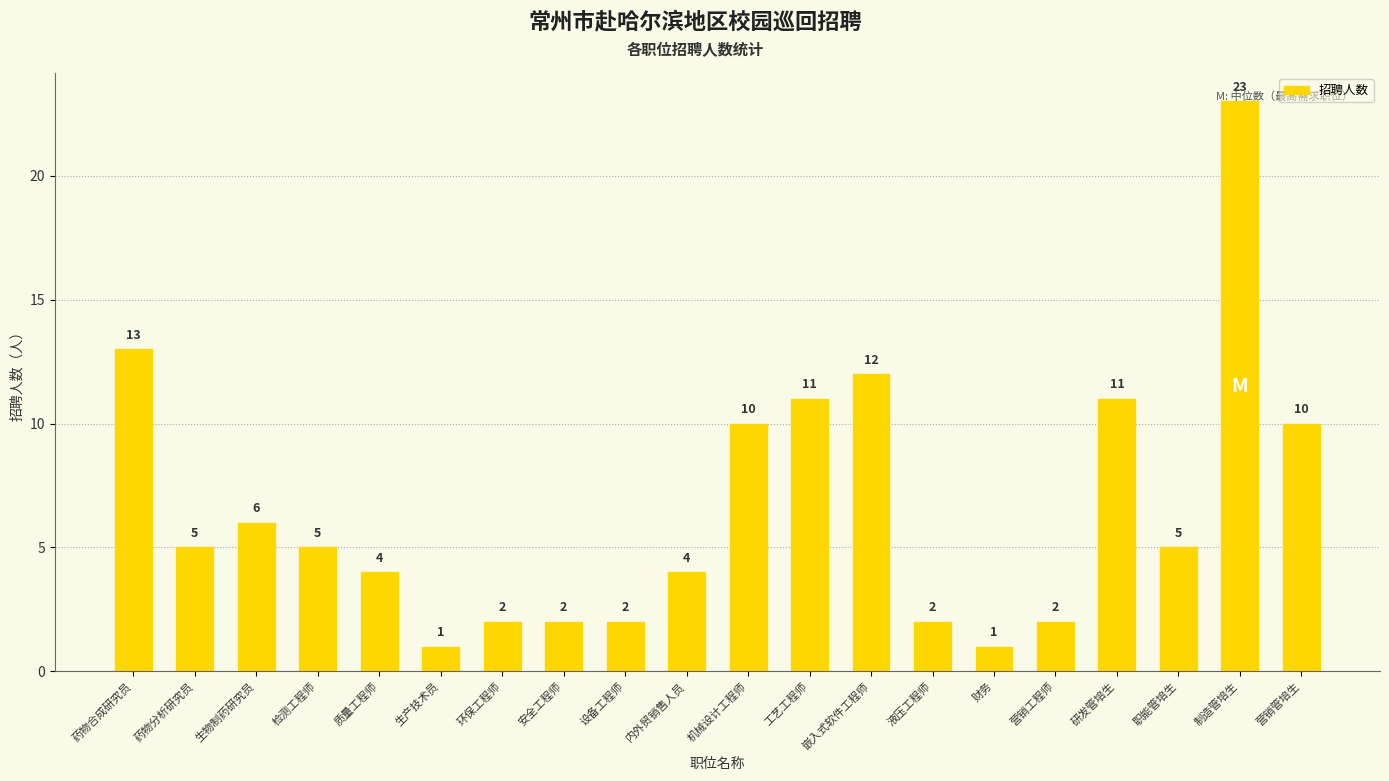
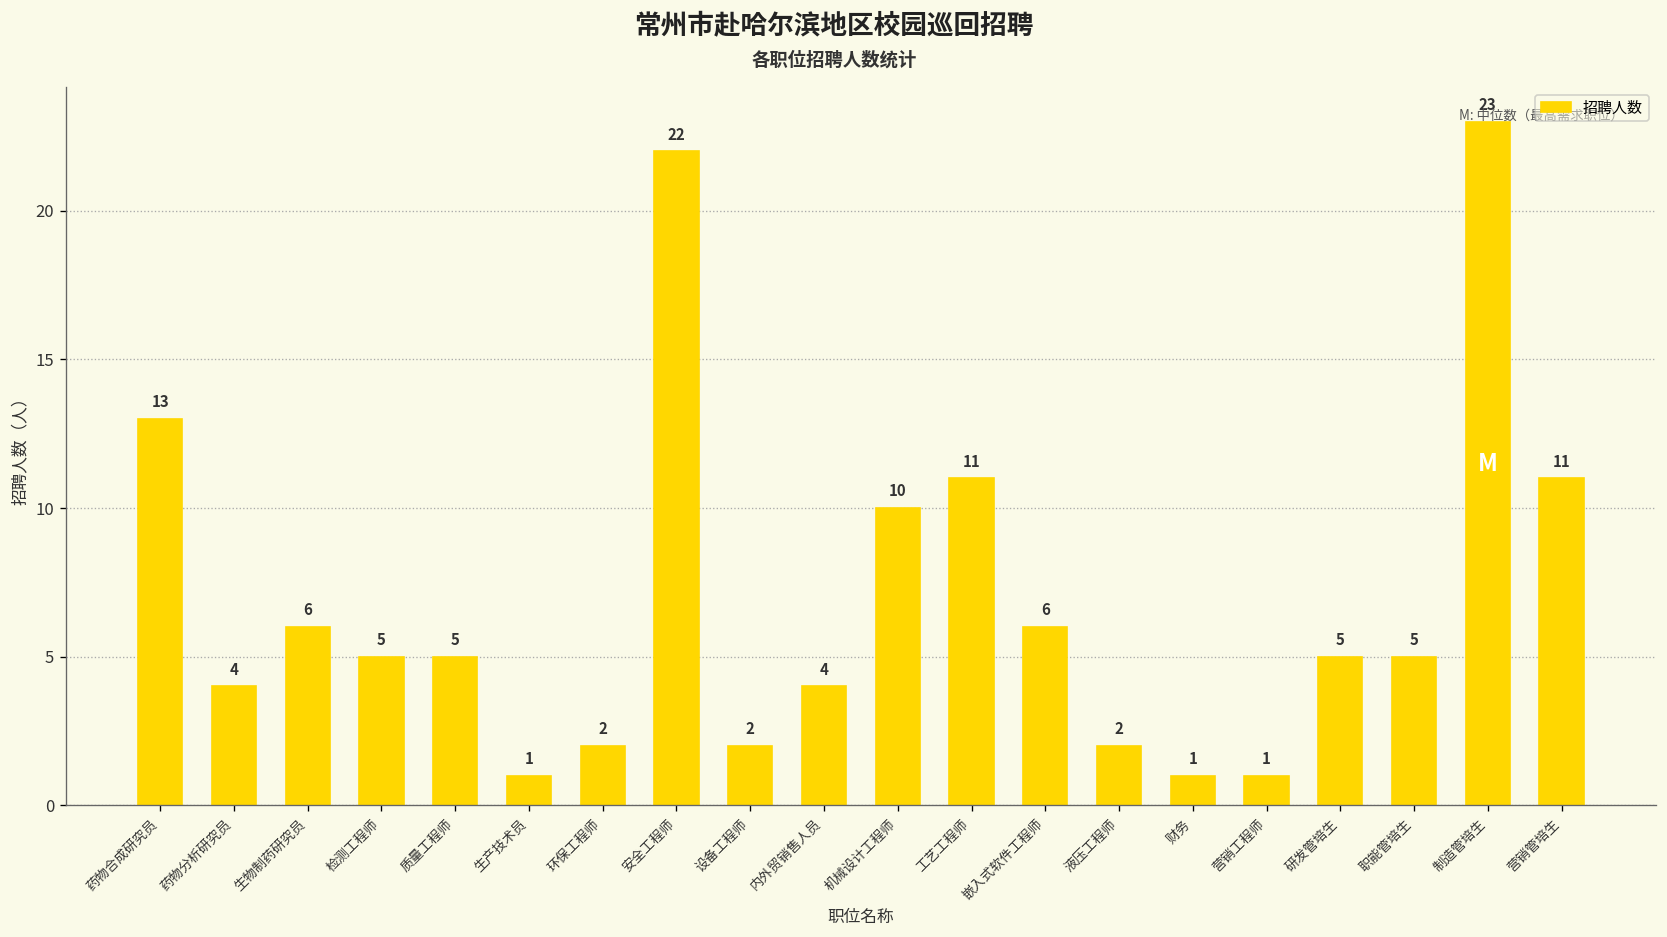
  {
    "药物合成研究员": 13,
-   "药物分析研究员": 5,
+   "药物分析研究员": 4,
    "生物制药研究员": 6,
    "检测工程师": 5,
-   "质量工程师": 4,
+   "质量工程师": 5,
    "生产技术员": 1,
    "环保工程师": 2,
-   "安全工程师": 2,
+   "安全工程师": 22,
    "设备工程师": 2,
    "内外贸销售人员": 4,
    "机械设计工程师": 10,
    "工艺工程师": 11,
-   "嵌入式软件工程师": 12,
+   "嵌入式软件工程师": 6,
    "液压工程师": 2,
    "财务": 1,
-   "营销工程师": 2,
-   "研发管培生": 11,
+   "营销工程师": 1,
+   "研发管培生": 5,
    "职能管培生": 5,
-   "营销管培生": 10
+   "营销管培生": 11
  }
